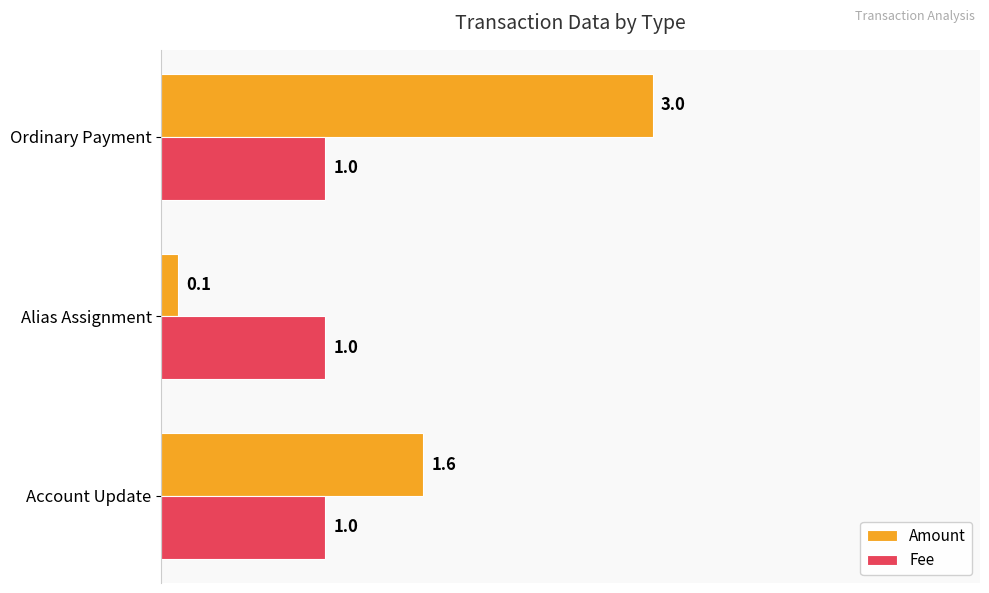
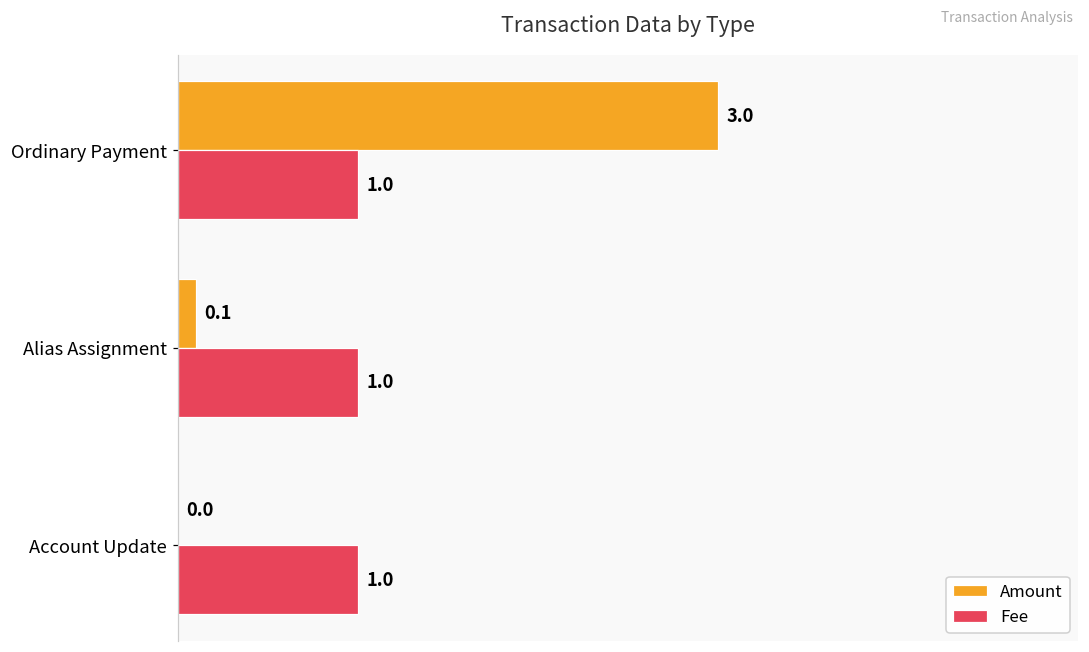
  {
    "Amount": {
      "Ordinary Payment": 3.0,
      "Alias Assignment": 0.1,
-     "Account Update": 1.6
+     "Account Update": 0.0
    },
    "Fee": {
      "Ordinary Payment": 1.0,
      "Alias Assignment": 1.0,
      "Account Update": 1.0
    }
  }
